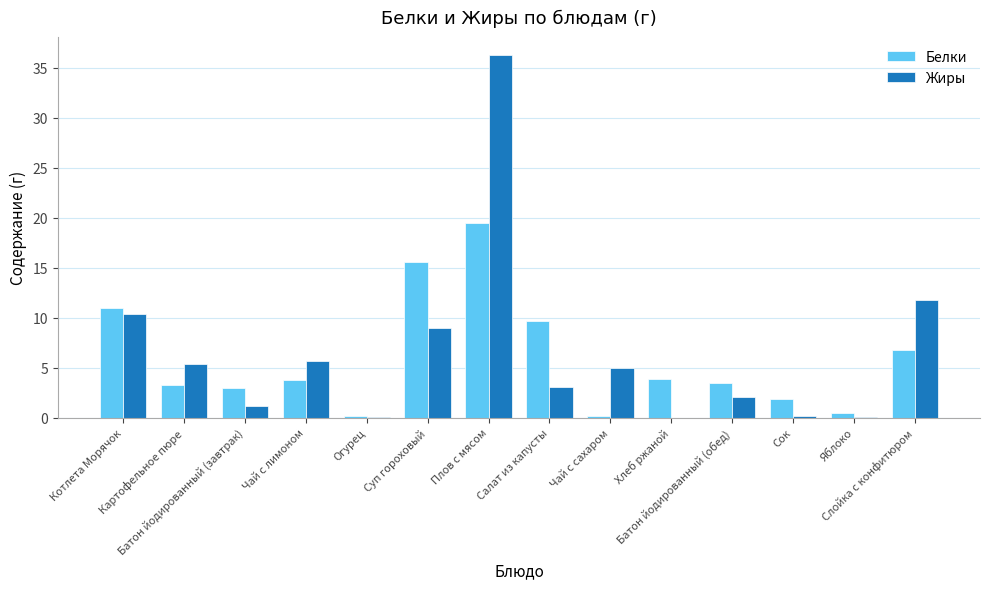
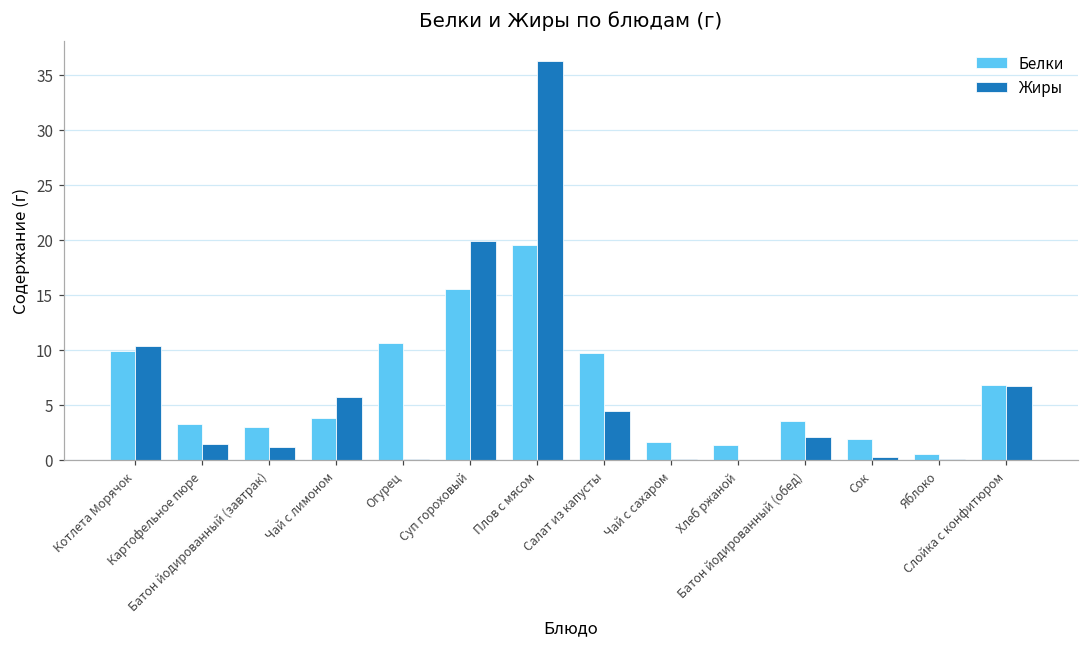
  {
    "Белки": {
-     "Котлета Морячок": 11,
+     "Котлета Морячок": 10,
      "Картофельное пюре": 3,
      "Батон йодированный (завтрак)": 3,
      "Чай с лимоном": 4,
-     "Огурец": 0,
+     "Огурец": 11,
      "Суп гороховый": 16,
      "Плов с мясом": 19,
      "Салат из капусты": 10,
-     "Чай с сахаром": 0,
-     "Хлеб ржаной": 4,
+     "Чай с сахаром": 2,
+     "Хлеб ржаной": 1,
      "Батон йодированный (обед)": 4,
      "Сок": 2,
      "Яблоко": 1,
      "Слойка с конфитюром": 7
    },
    "Жиры": {
      "Котлета Морячок": 10,
-     "Картофельное пюре": 5,
+     "Картофельное пюре": 1,
      "Батон йодированный (завтрак)": 1,
      "Чай с лимоном": 6,
-     "Суп гороховый": 9,
+     "Суп гороховый": 20,
      "Плов с мясом": 36,
-     "Салат из капусты": 3,
-     "Чай с сахаром": 5,
+     "Салат из капусты": 4,
+     "Чай с сахаром": 0,
      "Хлеб ржаной": 0,
      "Батон йодированный (обед)": 2,
-     "Слойка с конфитюром": 12
+     "Слойка с конфитюром": 7
    }
  }
